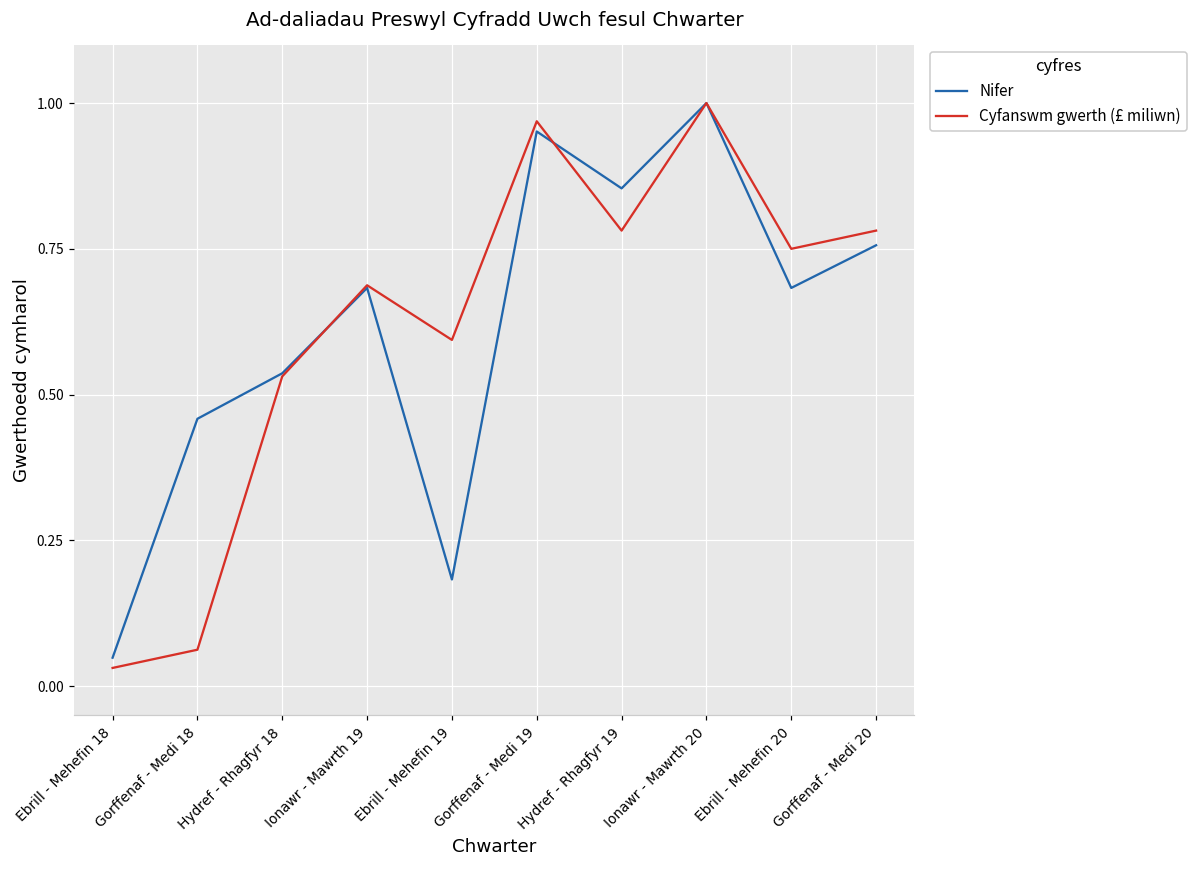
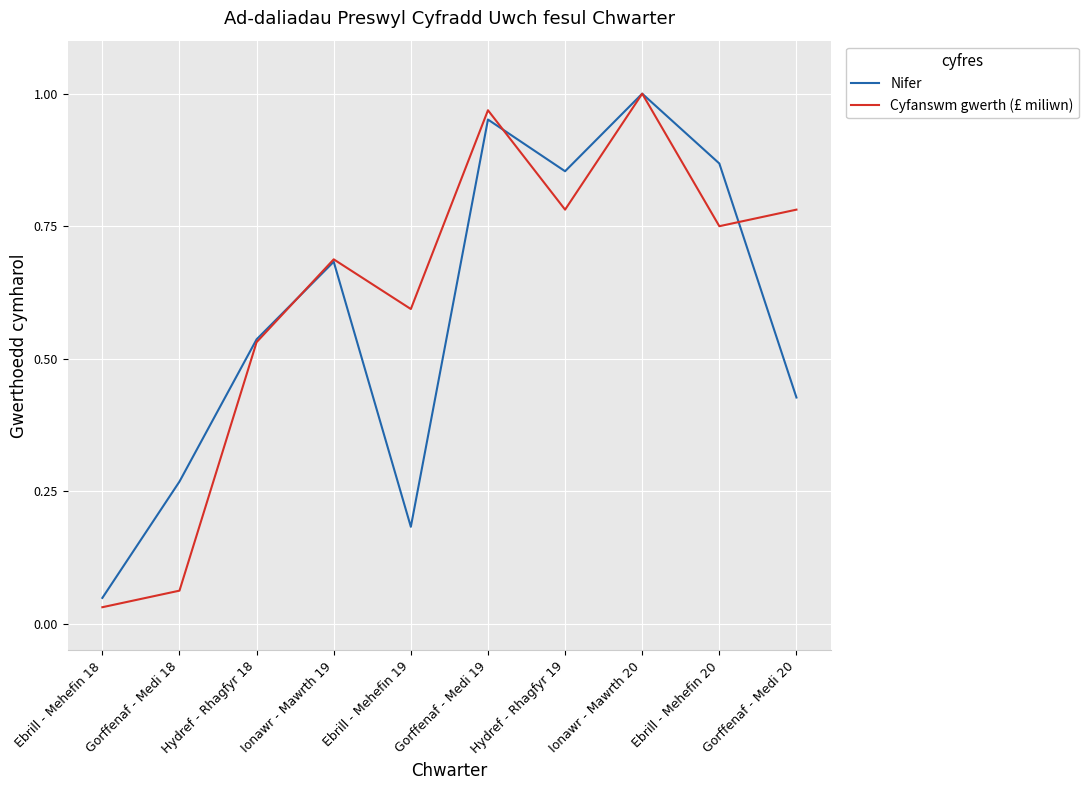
  {
    "Nifer": {
      "Ebrill - Mehefin 18": 0.05,
-     "Gorffenaf - Medi 18": 0.46,
+     "Gorffenaf - Medi 18": 0.27,
      "Hydref - Rhagfyr 18": 0.54,
      "Ebrill - Mehefin 19": 0.18,
      "Gorffenaf - Medi 19": 0.95,
      "Hydref - Rhagfyr 19": 0.85,
-     "Ebrill - Mehefin 20": 0.68,
-     "Gorffenaf - Medi 20": 0.76
+     "Ebrill - Mehefin 20": 0.87,
+     "Gorffenaf - Medi 20": 0.43
    },
    "Cyfanswm gwerth (£ miliwn)": {
      "Ebrill - Mehefin 18": 0.03,
      "Gorffenaf - Medi 18": 0.06,
      "Hydref - Rhagfyr 18": 0.53,
      "Ebrill - Mehefin 19": 0.59,
      "Gorffenaf - Medi 19": 0.97,
      "Hydref - Rhagfyr 19": 0.78,
      "Ebrill - Mehefin 20": 0.75,
      "Gorffenaf - Medi 20": 0.78
    }
  }
